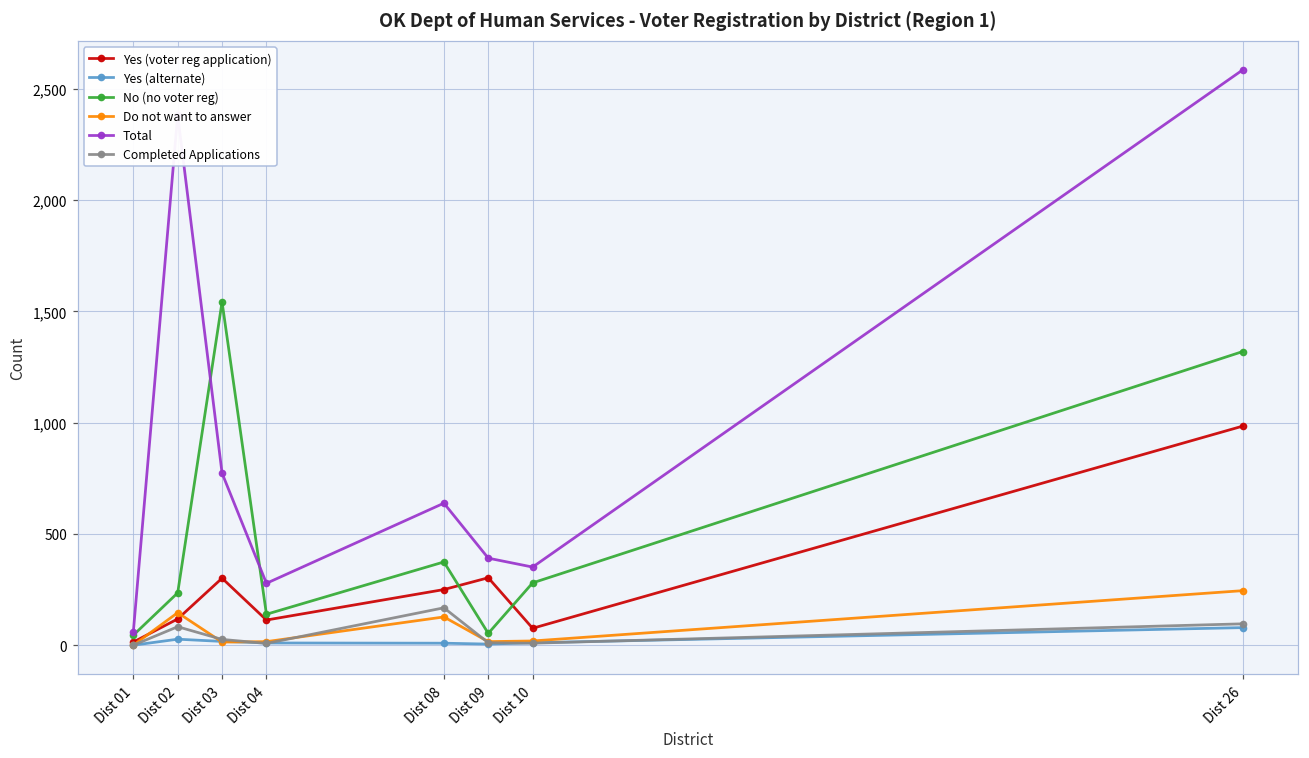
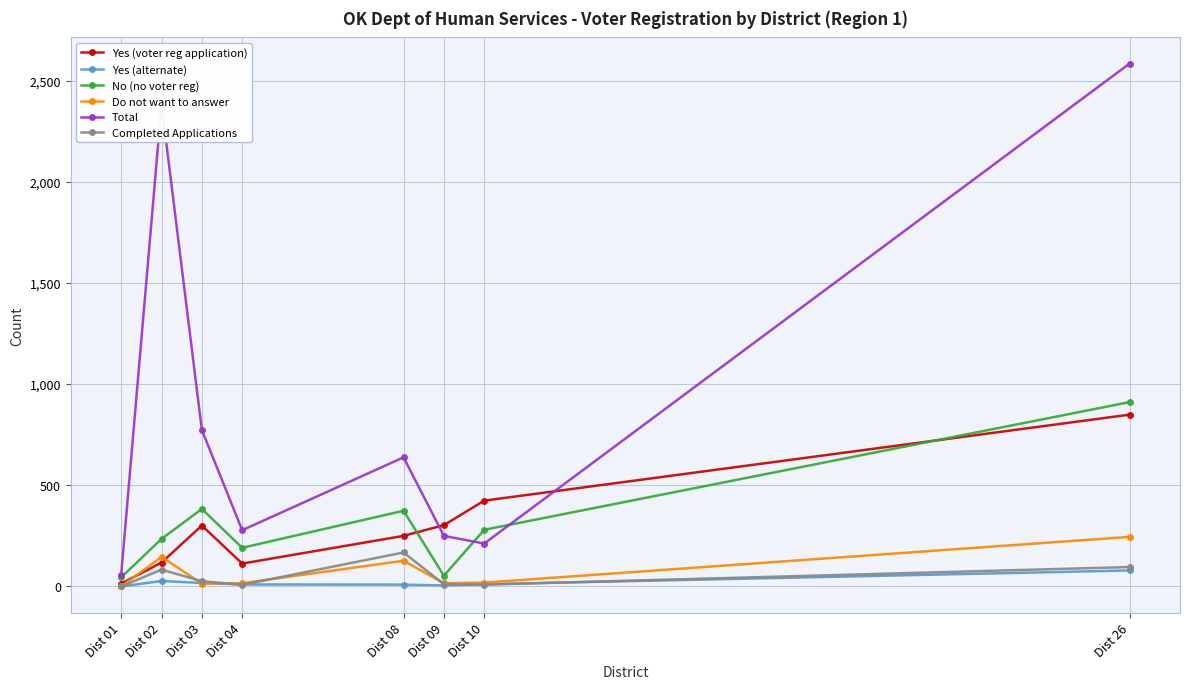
  {
    "Yes (voter reg application)": {
      "Dist 01": "10",
      "Dist 02": "120",
      "Dist 03": "300",
      "Dist 04": "110",
      "Dist 08": "250",
      "Dist 09": "300",
-     "Dist 10": "80",
-     "Dist 26": "980"
+     "Dist 10": "420",
+     "Dist 26": "850"
    },
    "Yes (alternate)": {
      "Dist 02": "30",
      "Dist 08": "10",
      "Dist 26": "80"
    },
    "No (no voter reg)": {
      "Dist 01": "50",
      "Dist 02": "240",
-     "Dist 03": "1,540",
-     "Dist 04": "140",
+     "Dist 03": "380",
+     "Dist 04": "190",
      "Dist 08": "370",
      "Dist 09": "50",
      "Dist 10": "280",
-     "Dist 26": "1,320"
+     "Dist 26": "910"
    },
    "Do not want to answer": {
      "Dist 02": "150",
      "Dist 08": "130",
      "Dist 26": "250"
    },
    "Total": {
      "Dist 01": "60",
      "Dist 03": "770",
      "Dist 04": "280",
      "Dist 08": "640",
-     "Dist 09": "390",
-     "Dist 10": "350",
+     "Dist 09": "250",
+     "Dist 10": "210",
      "Dist 26": "2,580"
    },
    "Completed Applications": {
      "Dist 02": "80",
      "Dist 08": "170",
      "Dist 26": "100"
    }
  }
